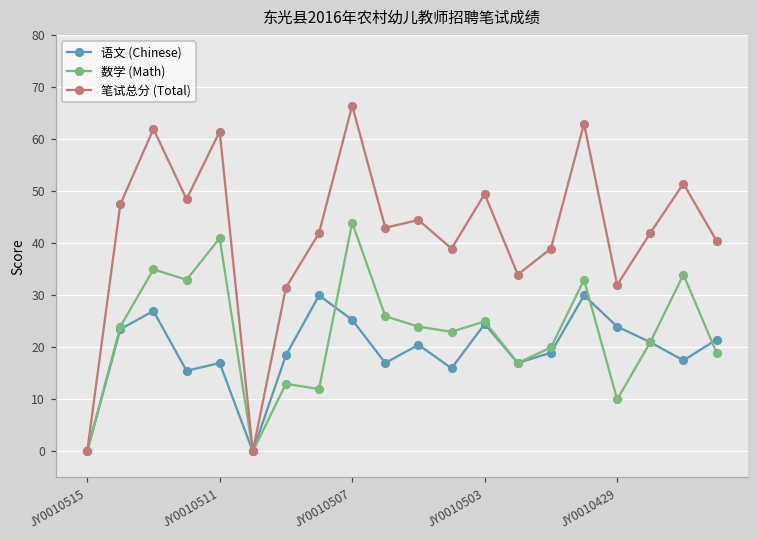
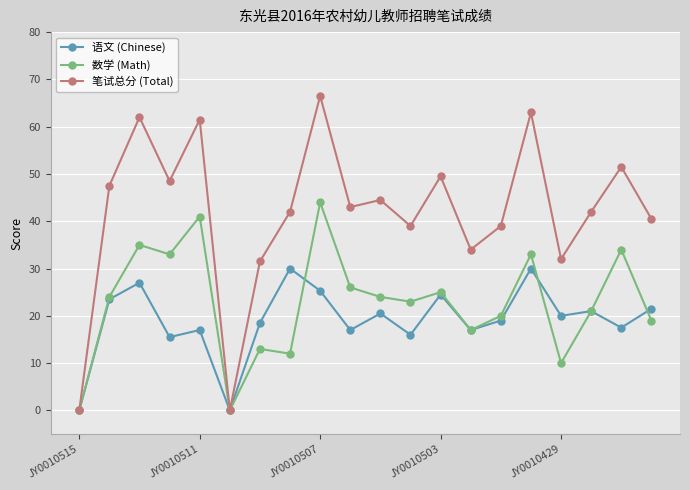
  {
    "语文 (Chinese)": {
      "JY0010511": 17,
      "JY0010507": 25,
-     "JY0010429": 24
+     "JY0010429": 20
    },
    "数学 (Math)": {
      "JY0010511": 41,
      "JY0010507": 44,
      "JY0010429": 10
    },
    "笔试总分 (Total)": {
      "JY0010511": 62,
      "JY0010507": 67,
      "JY0010503": 50,
      "JY0010429": 32
    }
  }
